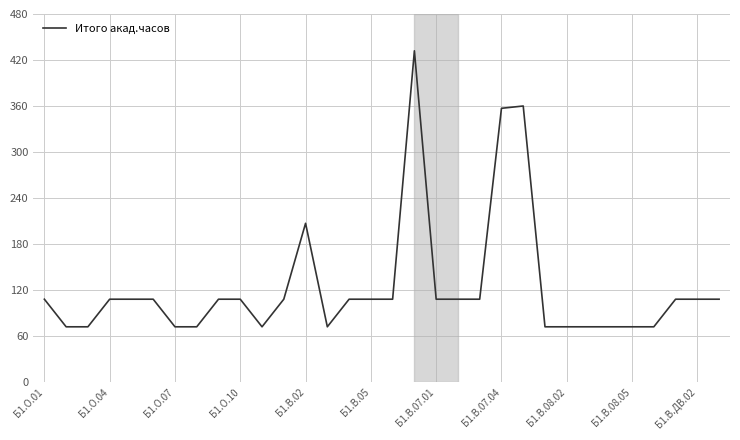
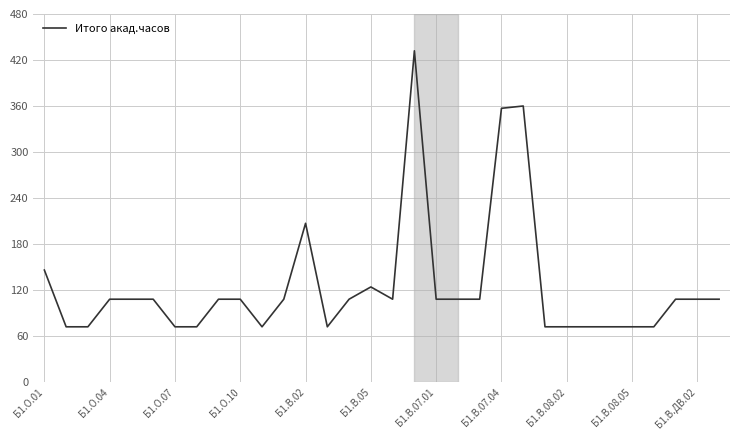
  {
-   "Б1.О.01": 110,
+   "Б1.О.01": 150,
    "Б1.О.04": 110,
    "Б1.О.07": 70,
    "Б1.О.10": 110,
    "Б1.В.02": 210,
-   "Б1.В.05": 110,
+   "Б1.В.05": 120,
    "Б1.В.07.01": 110,
    "Б1.В.07.04": 360,
    "Б1.В.08.02": 70,
    "Б1.В.08.05": 70,
    "Б1.В.ДВ.02": 110
  }
